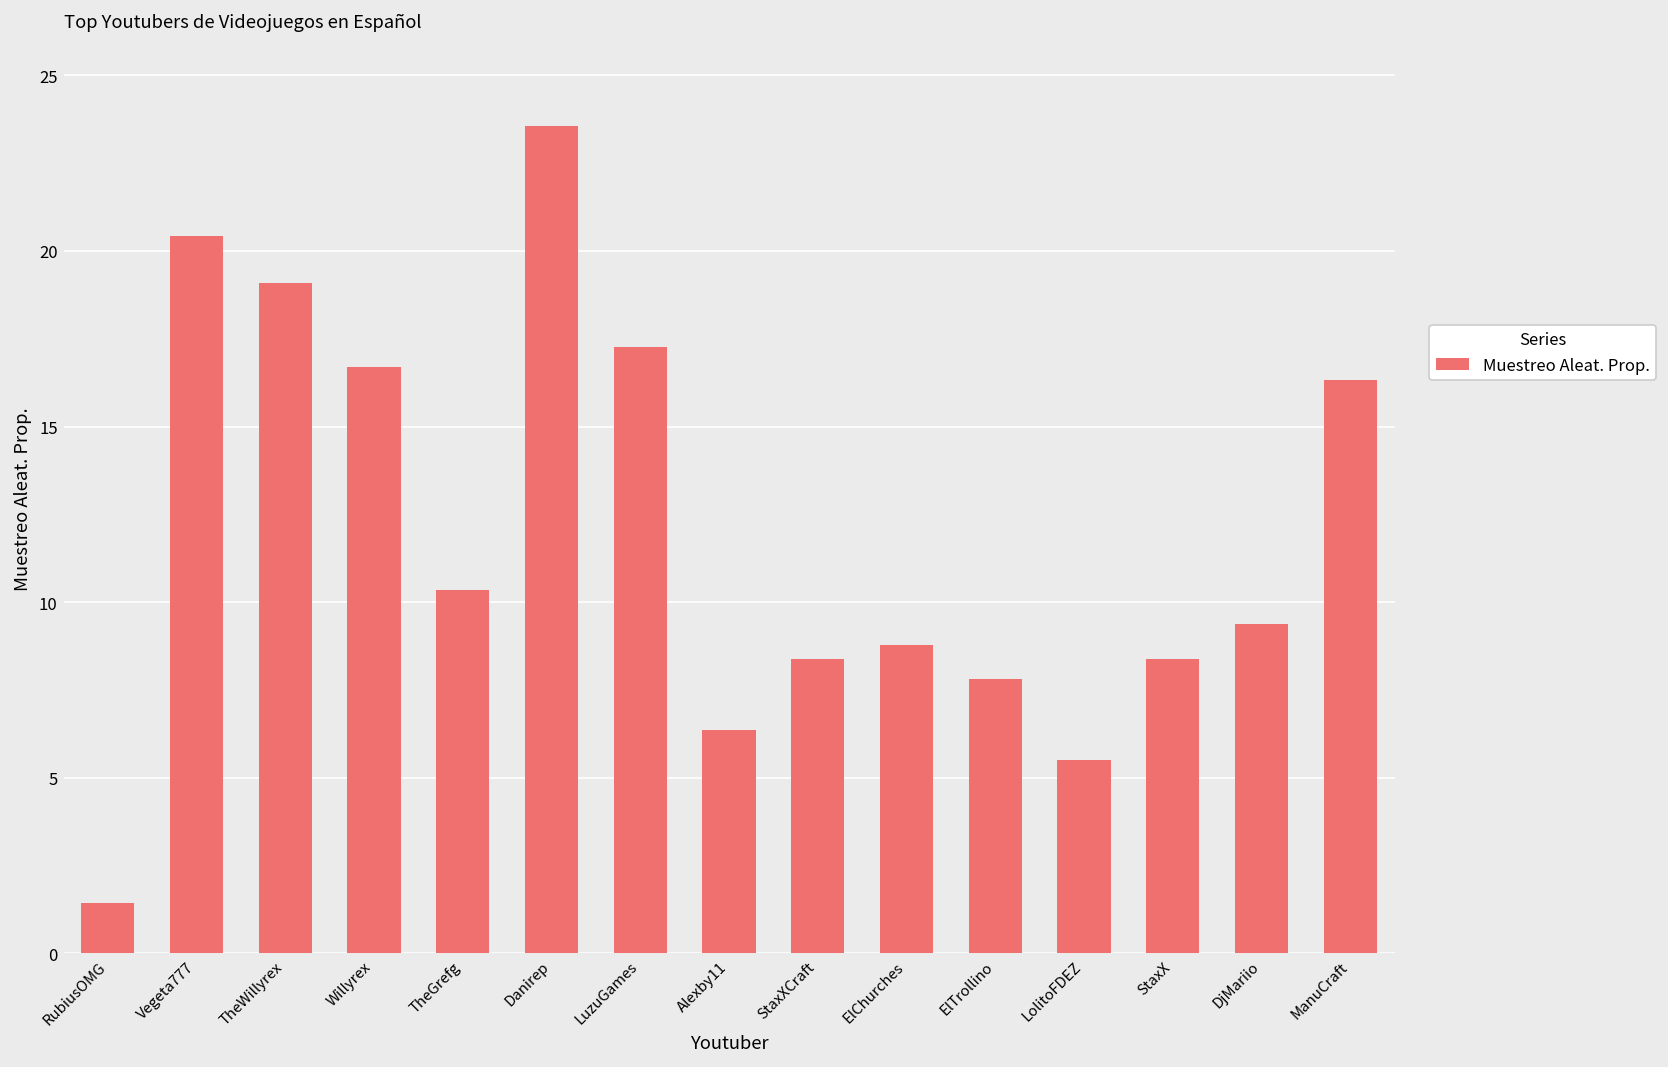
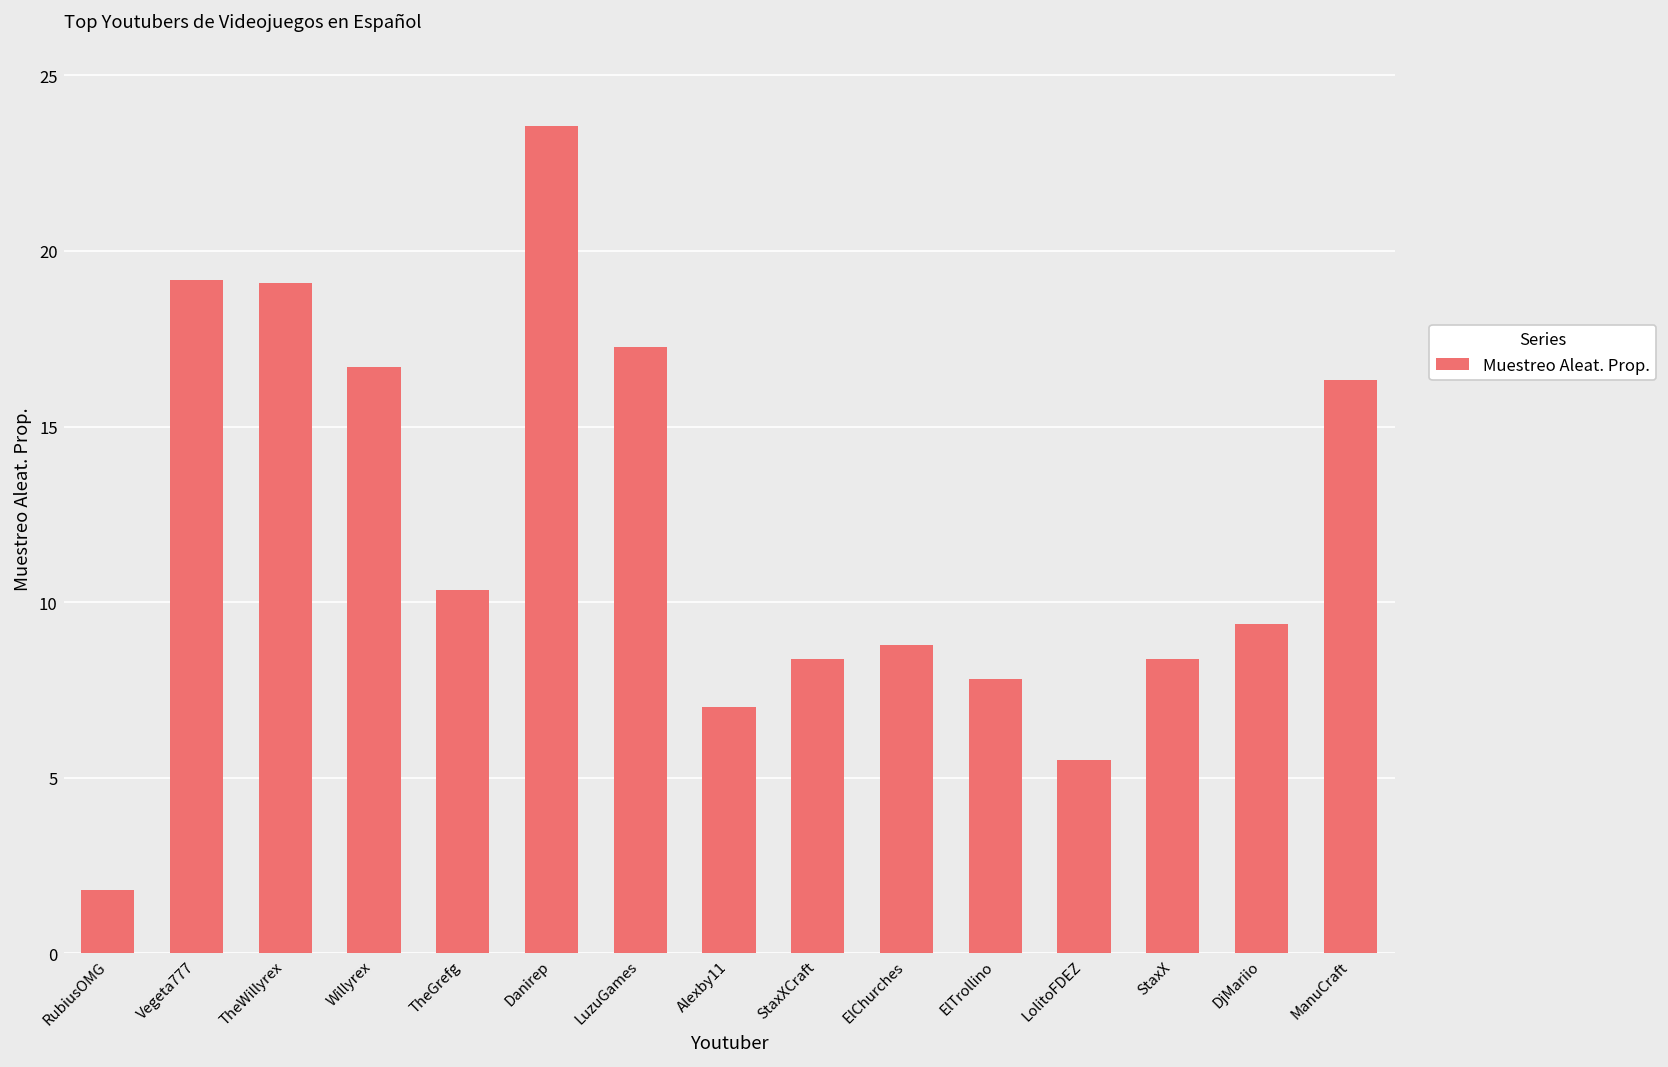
  {
-   "RubiusOMG": 1.4,
-   "Vegeta777": 20.4,
+   "RubiusOMG": 1.8,
+   "Vegeta777": 19.2,
    "TheWillyrex": 19.1,
    "Willyrex": 16.7,
    "TheGrefg": 10.3,
    "Danirep": 23.6,
    "LuzuGames": 17.3,
-   "Alexby11": 6.4,
+   "Alexby11": 7.0,
    "StaxXCraft": 8.4,
    "ElChurches": 8.8,
    "ElTrollino": 7.8,
    "LolitoFDEZ": 5.5,
    "StaxX": 8.4,
    "DjMariio": 9.4,
    "ManuCraft": 16.3
  }
